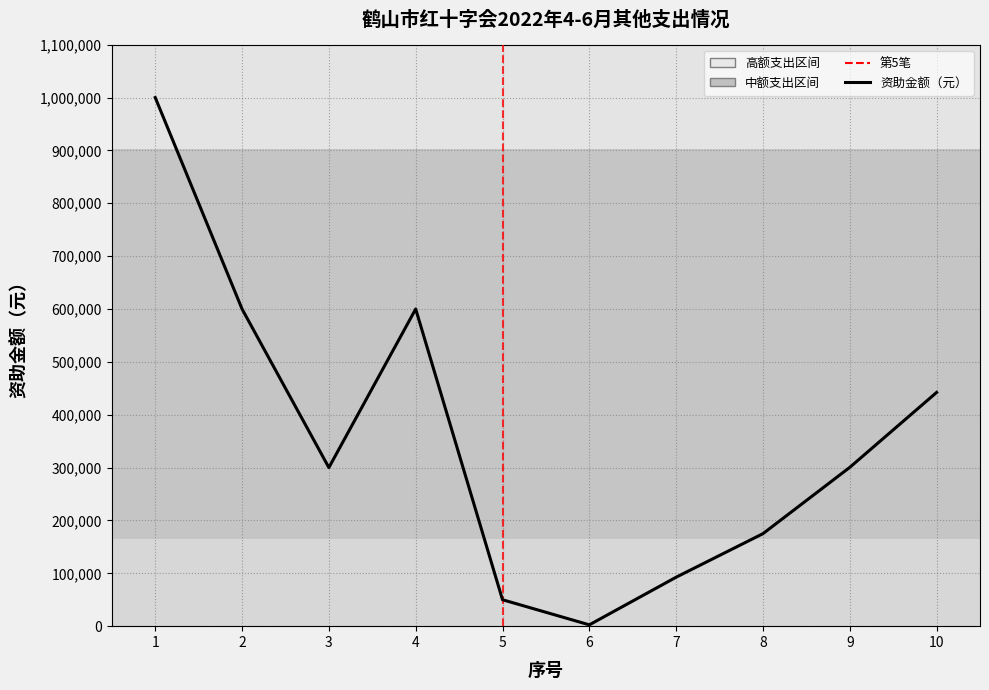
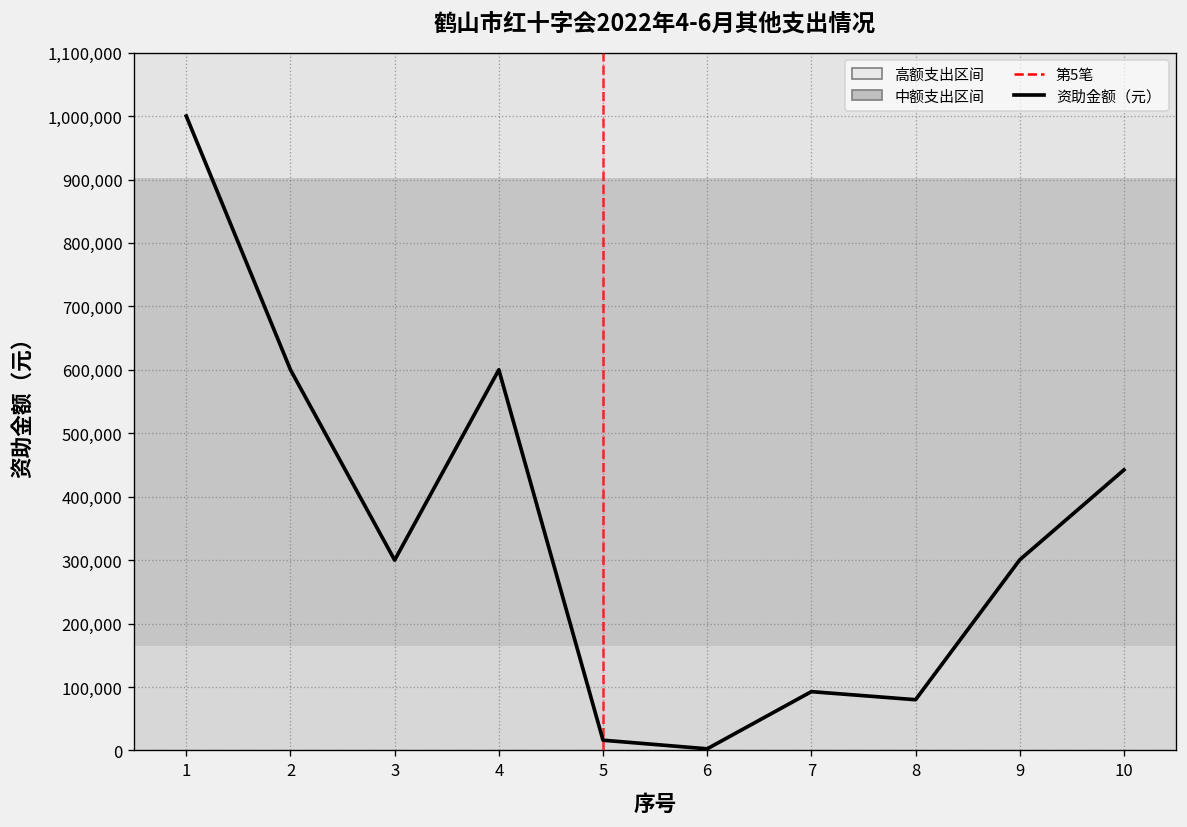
  {
    "1": "1,000,000",
    "2": "600,000",
    "3": "300,000",
    "4": "600,000",
-   "5": "50,000",
+   "5": "20,000",
    "6": "0",
    "7": "90,000",
-   "8": "180,000",
+   "8": "80,000",
    "9": "300,000",
    "10": "440,000"
  }
